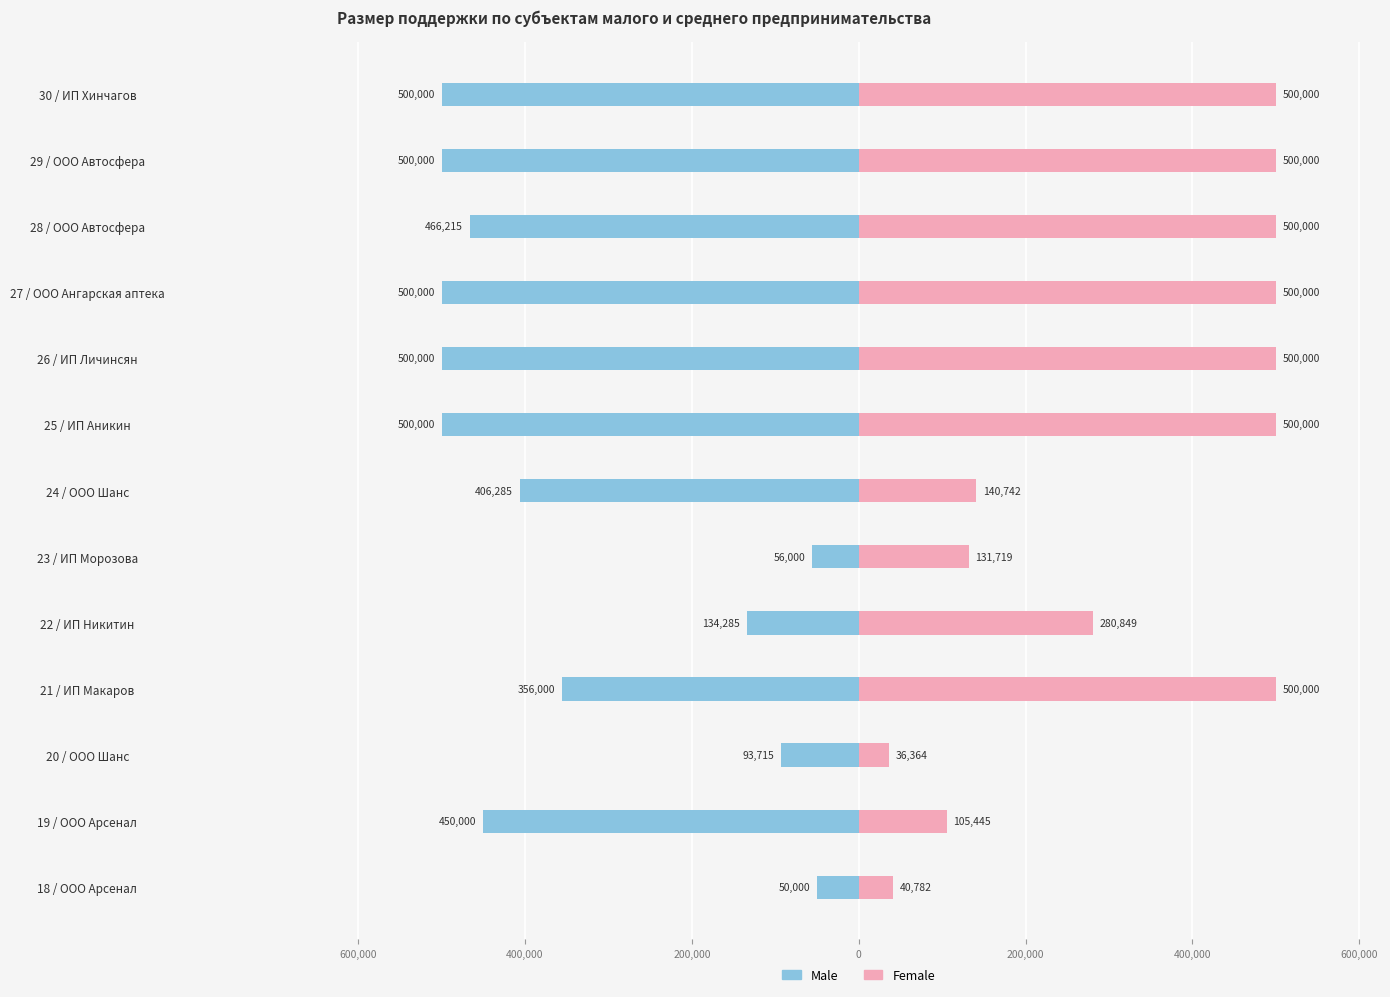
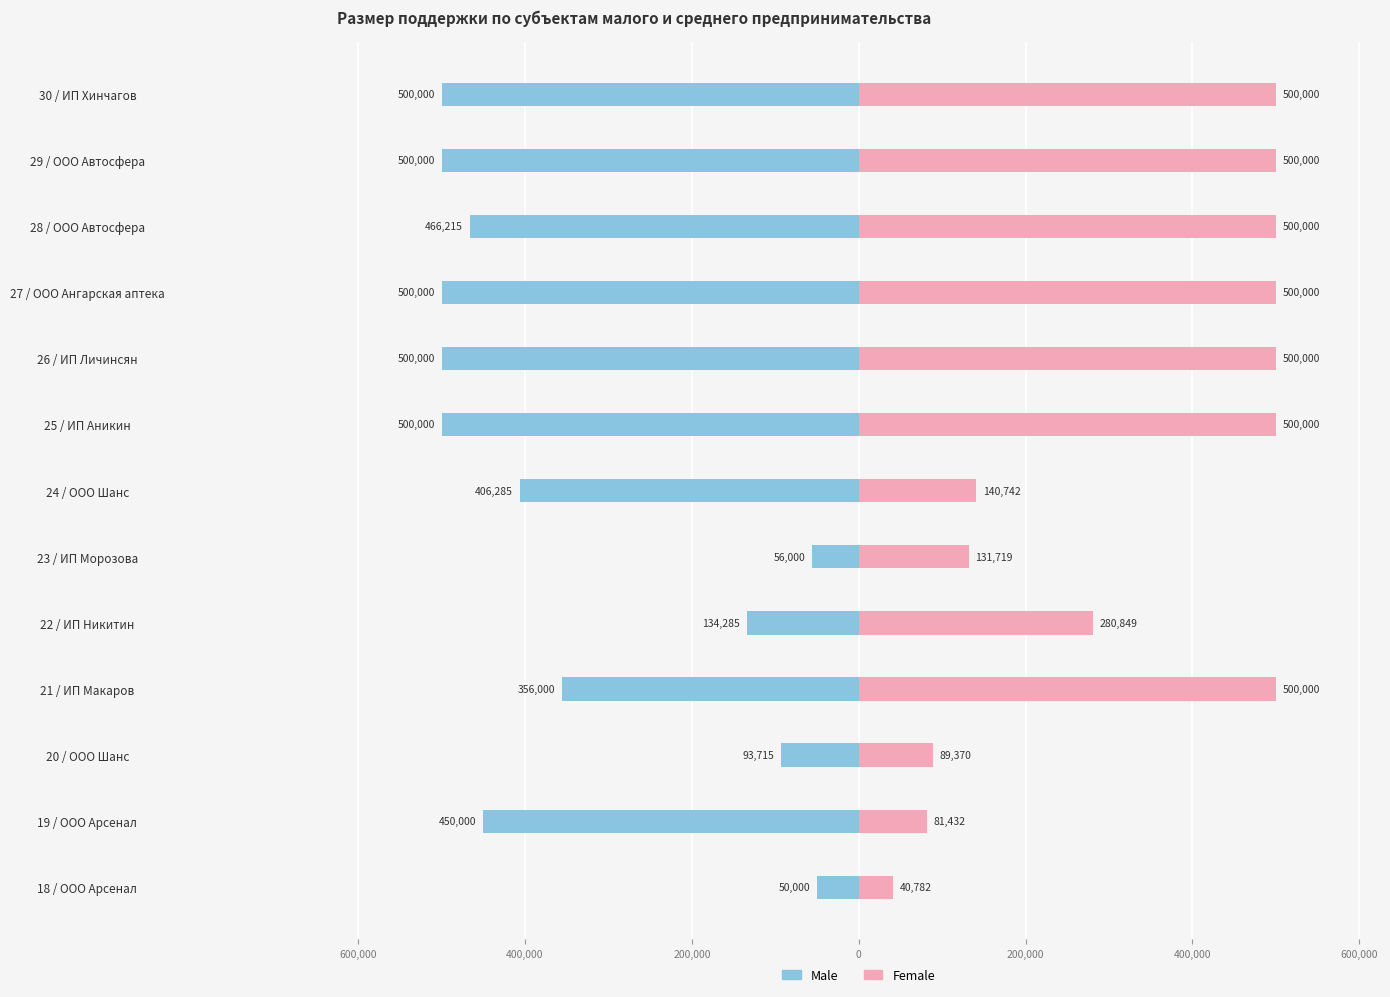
  {
    "Female": {
      "30 / ИП Хинчагов": "500,000",
      "29 / ООО Автосфера": "500,000",
      "28 / ООО Автосфера": "500,000",
      "27 / ООО Ангарская аптека": "500,000",
      "26 / ИП Личинсян": "500,000",
      "25 / ИП Аникин": "500,000",
      "24 / ООО Шанс": "140,742",
      "23 / ИП Морозова": "131,719",
      "22 / ИП Никитин": "280,849",
      "21 / ИП Макаров": "500,000",
-     "20 / ООО Шанс": "36,364",
-     "19 / ООО Арсенал": "105,445",
+     "20 / ООО Шанс": "89,370",
+     "19 / ООО Арсенал": "81,432",
      "18 / ООО Арсенал": "40,782"
    }
  }
